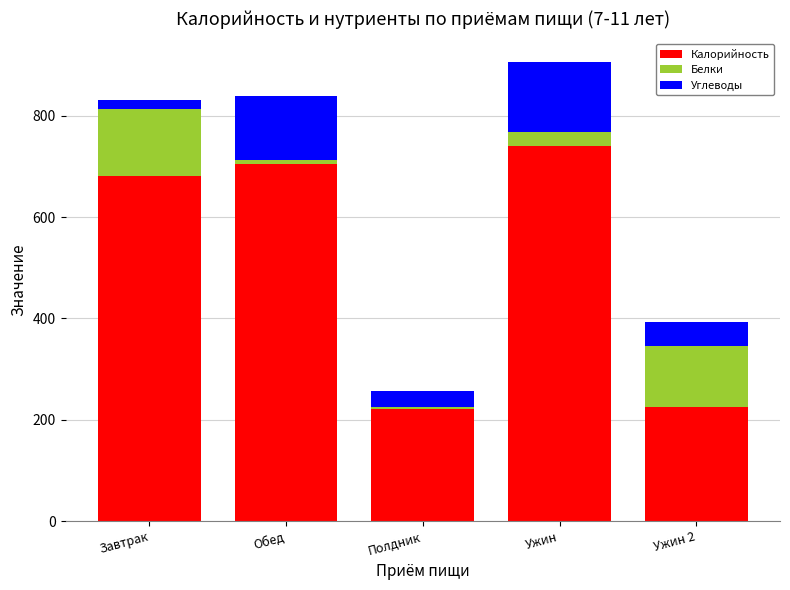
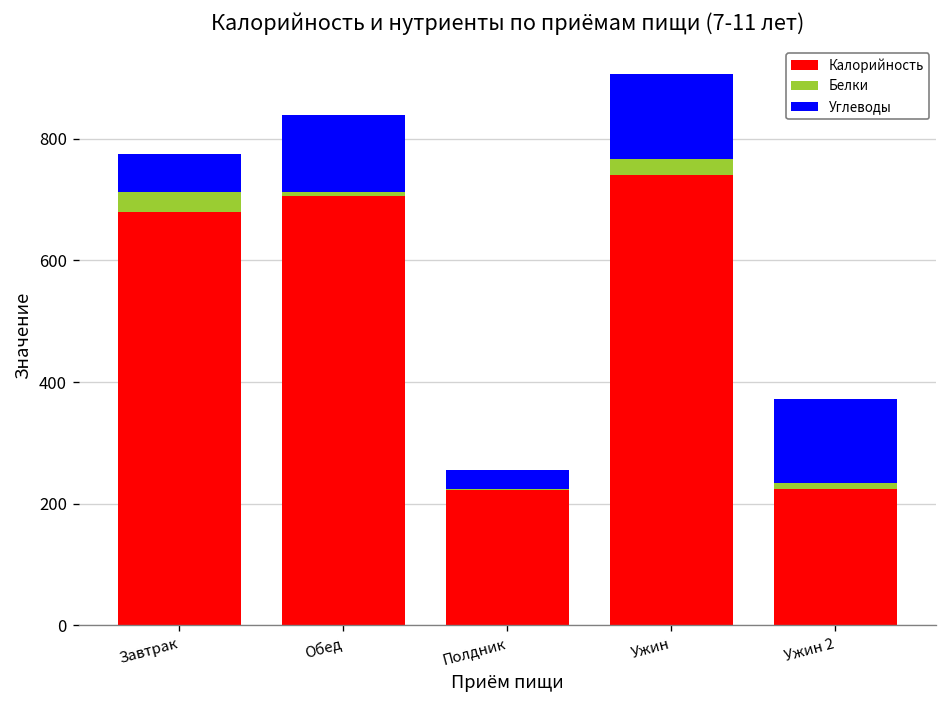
  {
    "Калорийность": {
      "Завтрак": 680,
      "Обед": 710,
      "Полдник": 220,
      "Ужин": 740,
      "Ужин 2": 220
    },
    "Белки": {
-     "Завтрак": 130,
+     "Завтрак": 30,
      "Обед": 10,
      "Ужин": 30,
-     "Ужин 2": 120
+     "Ужин 2": 10
    },
    "Углеводы": {
-     "Завтрак": 20,
+     "Завтрак": 60,
      "Обед": 130,
      "Полдник": 30,
      "Ужин": 140,
-     "Ужин 2": 50
+     "Ужин 2": 140
    }
  }
